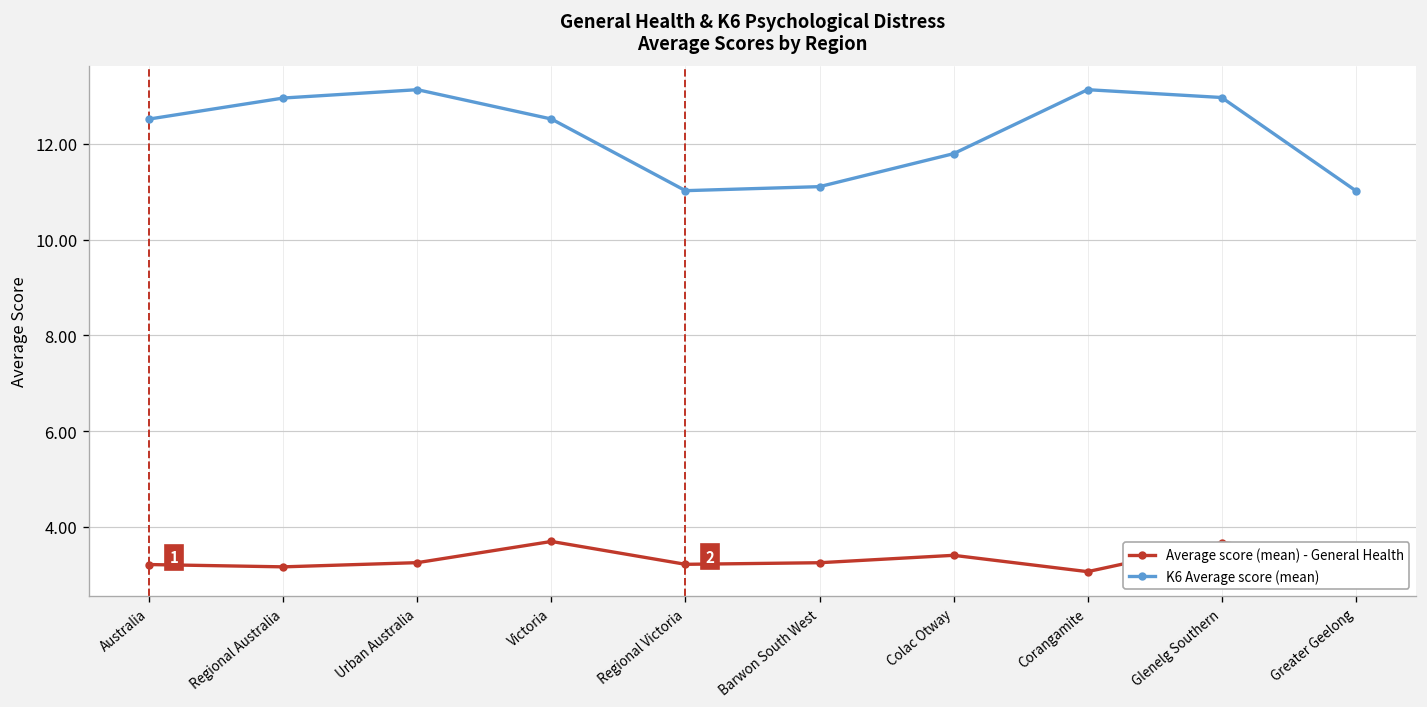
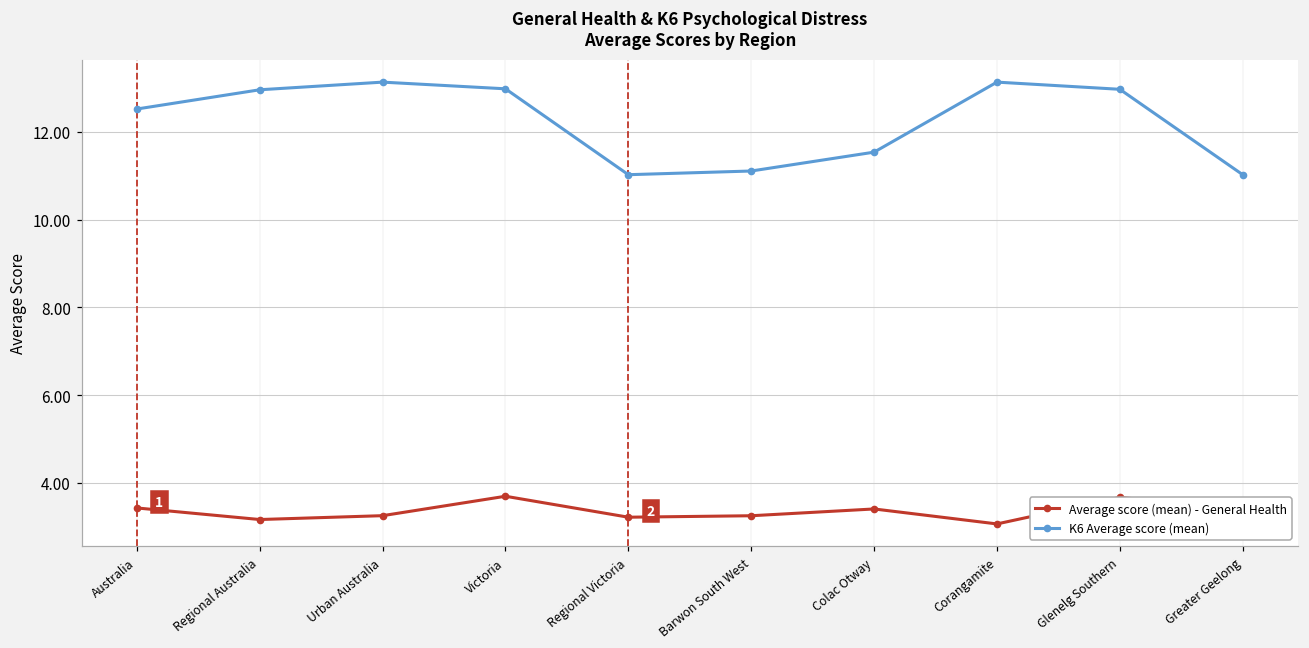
  {
    "Average score (mean) - General Health": {
-     "Australia": 3.2,
+     "Australia": 3.4,
      "Regional Australia": 3.2,
      "Urban Australia": 3.3,
      "Victoria": 3.7,
      "Barwon South West": 3.3,
      "Colac Otway": 3.4,
      "Corangamite": 3.1,
      "Glenelg Southern": 3.7
    },
    "K6 Average score (mean)": {
      "Australia": 12.5,
      "Regional Australia": 13.0,
      "Urban Australia": 13.1,
-     "Victoria": 12.5,
+     "Victoria": 13.0,
      "Regional Victoria": 11.0,
      "Barwon South West": 11.1,
-     "Colac Otway": 11.8,
+     "Colac Otway": 11.5,
      "Corangamite": 13.1,
      "Glenelg Southern": 13.0,
      "Greater Geelong": 11.0
    }
  }
